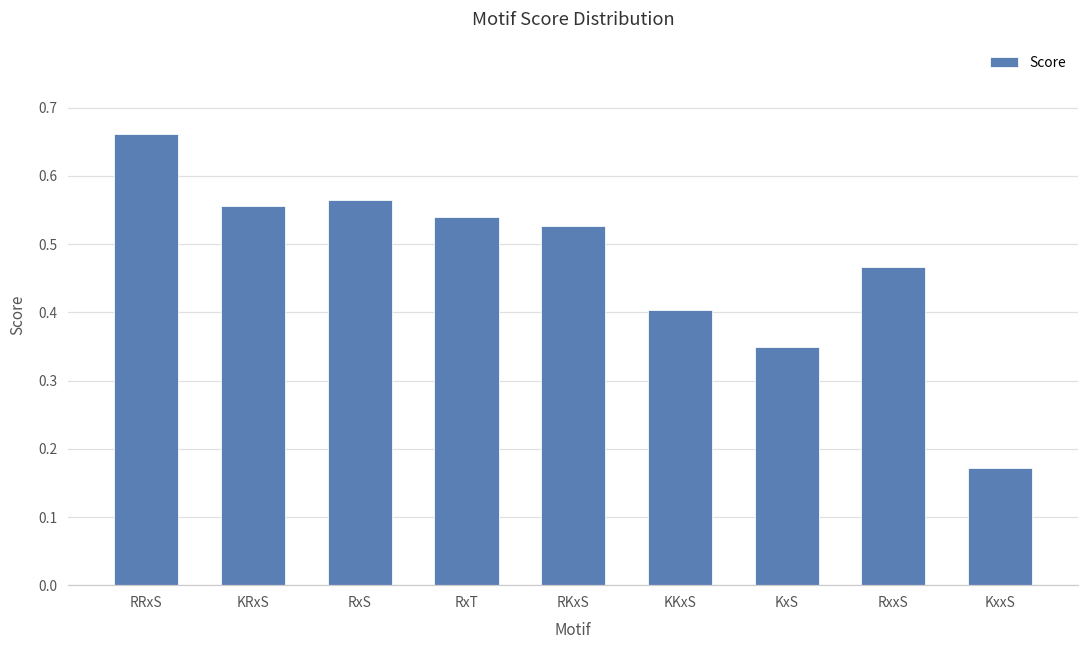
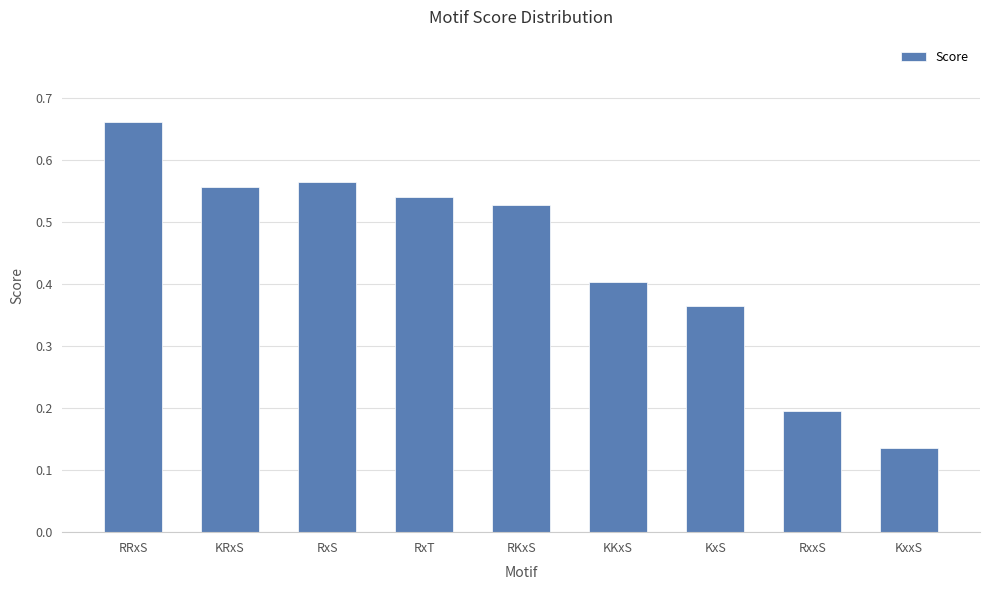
  {
    "RRxS": 0.66,
    "KRxS": 0.56,
    "RxS": 0.56,
    "RxT": 0.54,
    "RKxS": 0.53,
    "KKxS": 0.40,
-   "KxS": 0.35,
-   "RxxS": 0.47,
-   "KxxS": 0.17
+   "KxS": 0.36,
+   "RxxS": 0.19,
+   "KxxS": 0.14
  }
